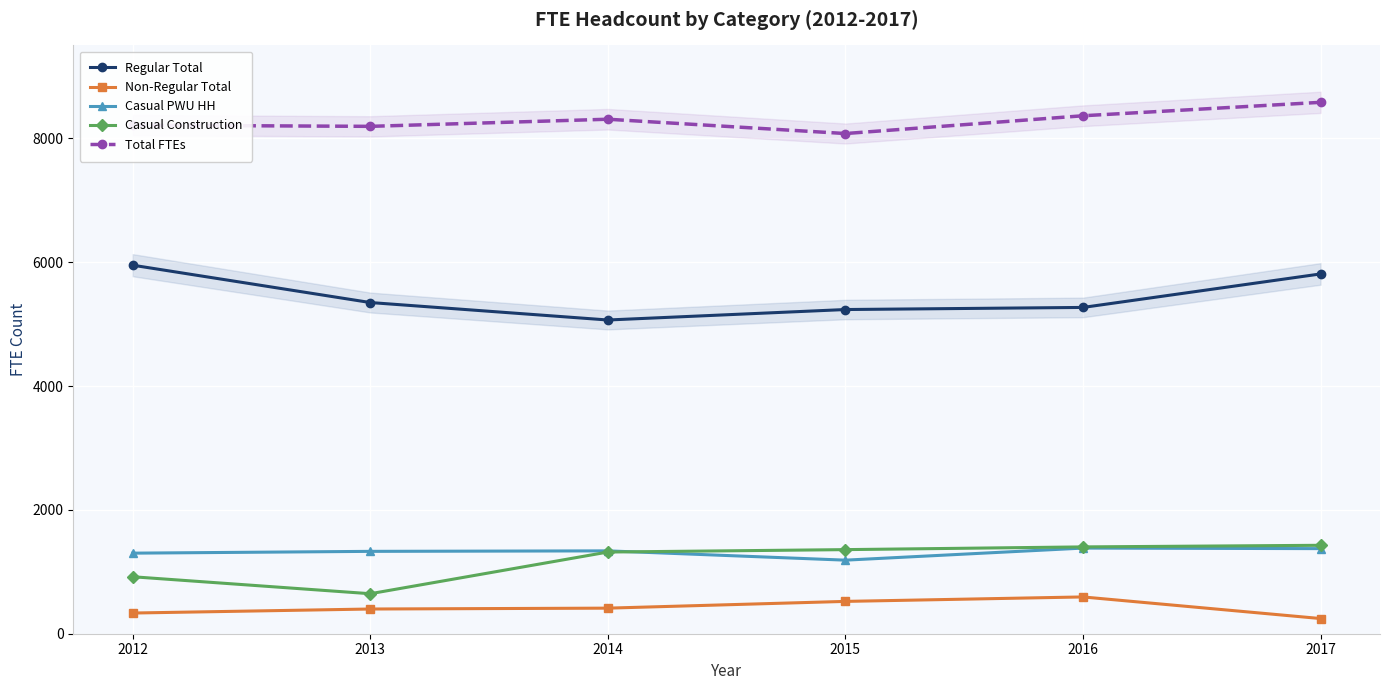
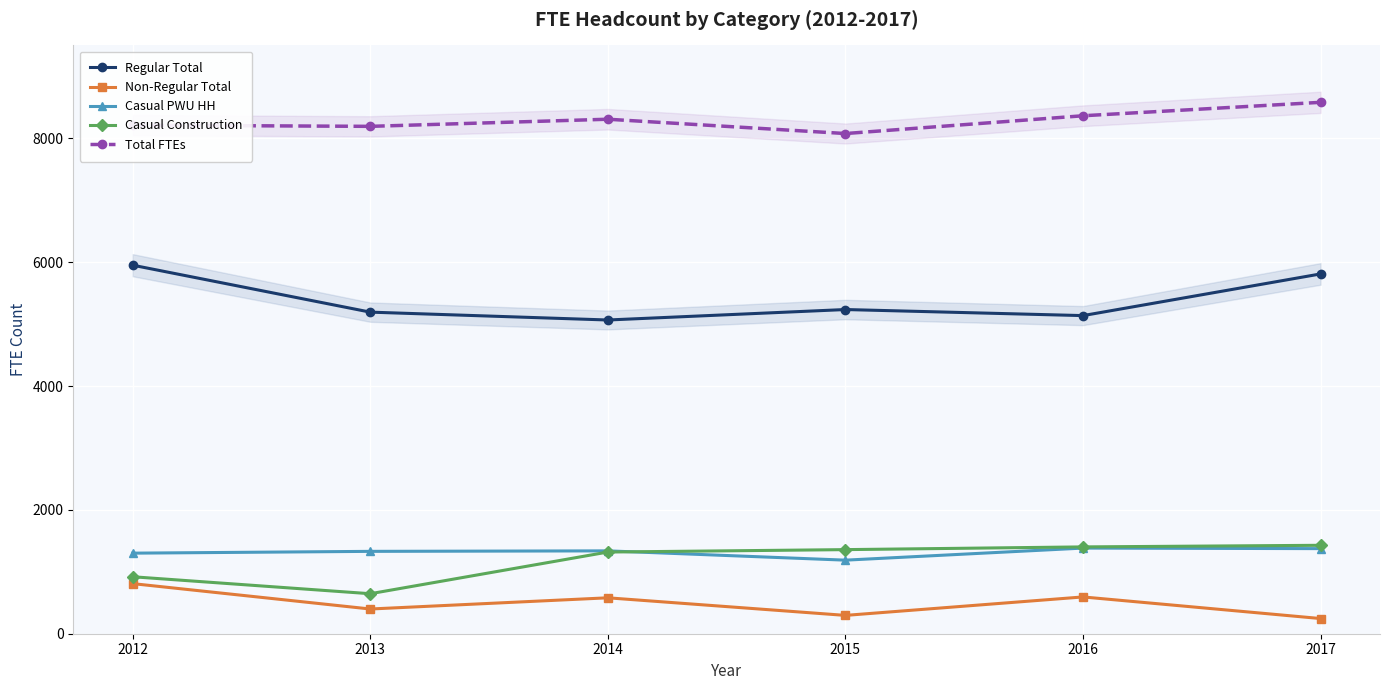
  {
    "Regular Total": {
      "2012": 6000,
-     "2013": 5300,
+     "2013": 5200,
      "2014": 5100,
      "2015": 5200,
-     "2016": 5300,
+     "2016": 5100,
      "2017": 5800
    },
    "Non-Regular Total": {
-     "2012": 300,
+     "2012": 800,
      "2013": 400,
-     "2014": 400,
-     "2015": 500,
+     "2014": 600,
+     "2015": 300,
      "2016": 600,
      "2017": 200
    },
    "Casual Construction": {
      "2012": 900,
      "2013": 600,
      "2015": 1400,
      "2017": 1400
    }
  }
